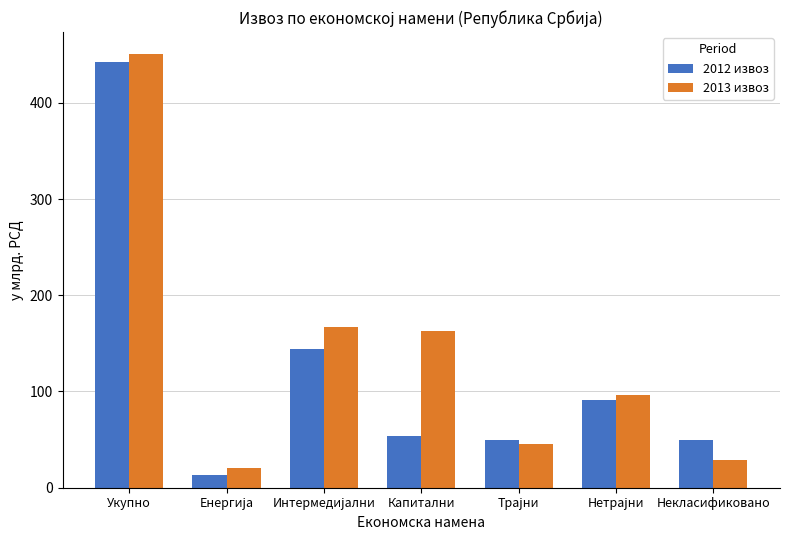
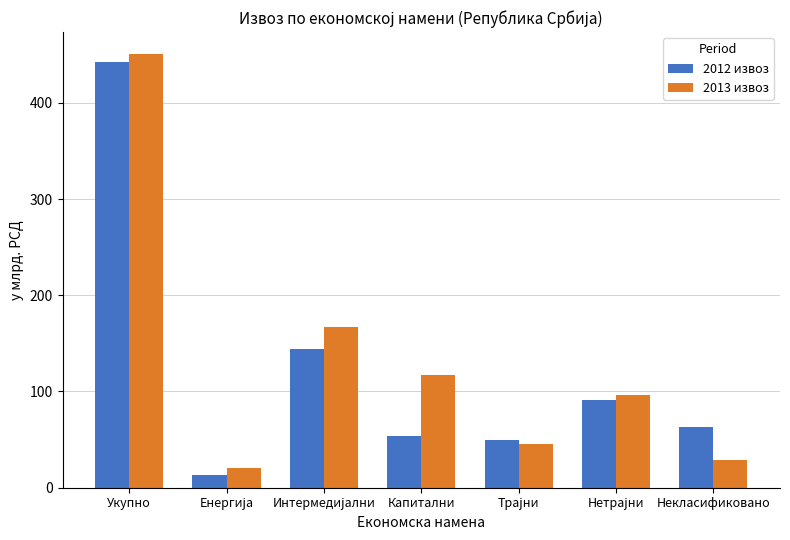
  {
    "2012 извоз": {
      "Укупно": 440,
      "Енергија": 10,
      "Интермедијални": 140,
      "Капитални": 50,
      "Трајни": 50,
      "Нетрајни": 90,
-     "Некласификовано": 50
+     "Некласификовано": 60
    },
    "2013 извоз": {
      "Укупно": 450,
      "Енергија": 20,
      "Интермедијални": 170,
-     "Капитални": 160,
+     "Капитални": 120,
      "Трајни": 50,
      "Нетрајни": 100,
      "Некласификовано": 30
    }
  }
